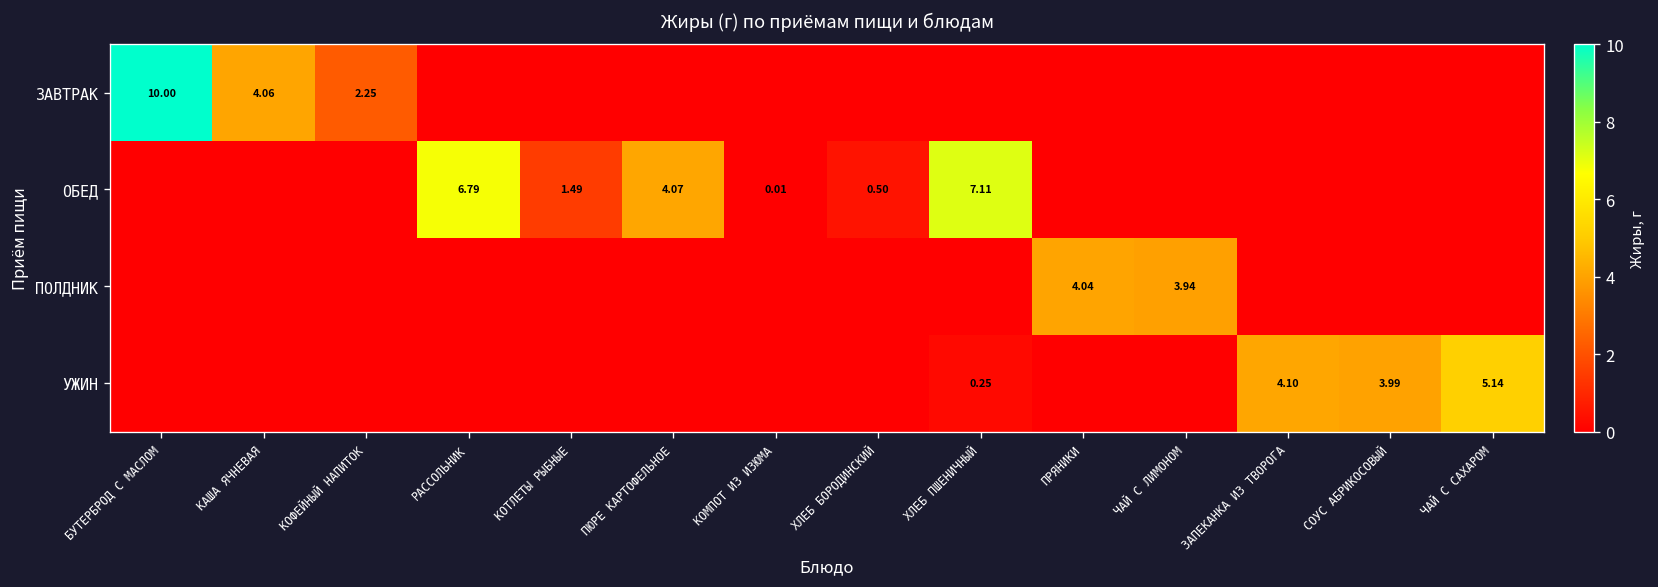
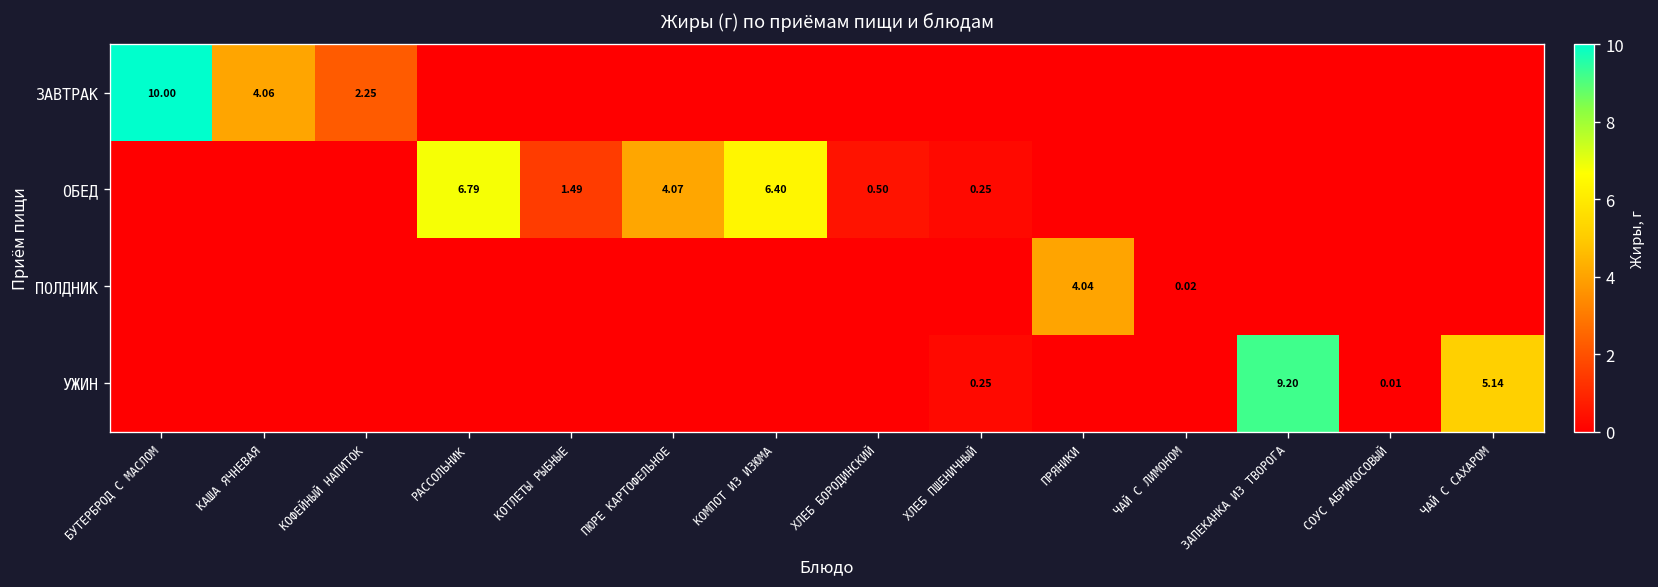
  {
    "ЗАВТРАК": {
      "БУТЕРБРОД С МАСЛОМ": 10.00,
      "КАША ЯЧНЕВАЯ": 4.06,
      "КОФЕЙНЫЙ НАПИТОК": 2.25
    },
    "ОБЕД": {
      "РАССОЛЬНИК": 6.79,
      "КОТЛЕТЫ РЫБНЫЕ": 1.49,
      "ПЮРЕ КАРТОФЕЛЬНОЕ": 4.07,
-     "КОМПОТ ИЗ ИЗЮМА": 0.01,
+     "КОМПОТ ИЗ ИЗЮМА": 6.40,
      "ХЛЕБ БОРОДИНСКИЙ": 0.50,
-     "ХЛЕБ ПШЕНИЧНЫЙ": 7.11
+     "ХЛЕБ ПШЕНИЧНЫЙ": 0.25
    },
    "ПОЛДНИК": {
      "ПРЯНИКИ": 4.04,
-     "ЧАЙ С ЛИМОНОМ": 3.94
+     "ЧАЙ С ЛИМОНОМ": 0.02
    },
    "УЖИН": {
      "ХЛЕБ ПШЕНИЧНЫЙ": 0.25,
-     "ЗАПЕКАНКА ИЗ ТВОРОГА": 4.10,
-     "СОУС АБРИКОСОВЫЙ": 3.99,
+     "ЗАПЕКАНКА ИЗ ТВОРОГА": 9.20,
+     "СОУС АБРИКОСОВЫЙ": 0.01,
      "ЧАЙ С САХАРОМ": 5.14
    }
  }
